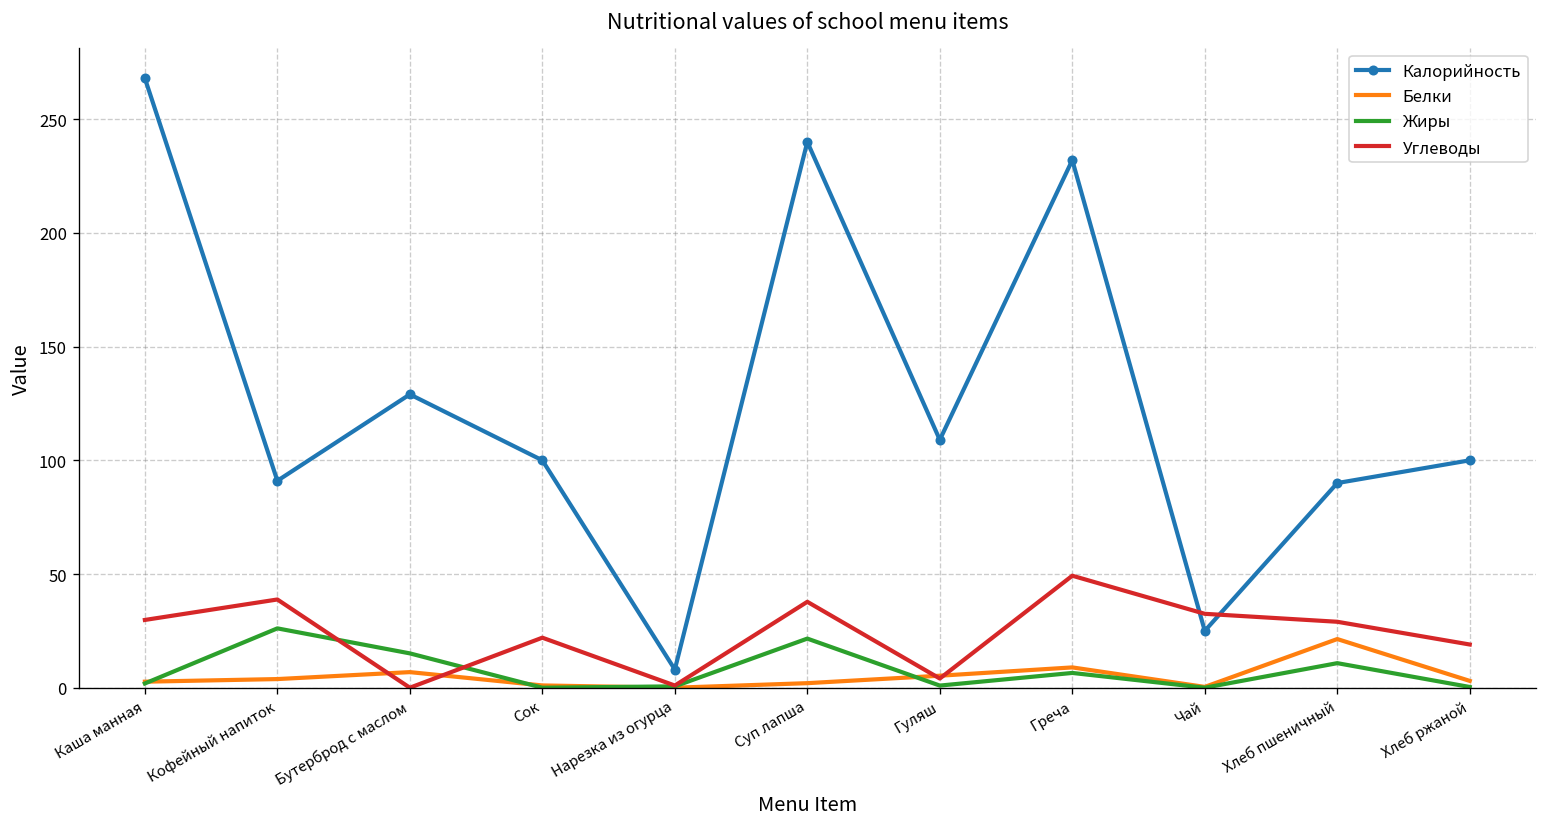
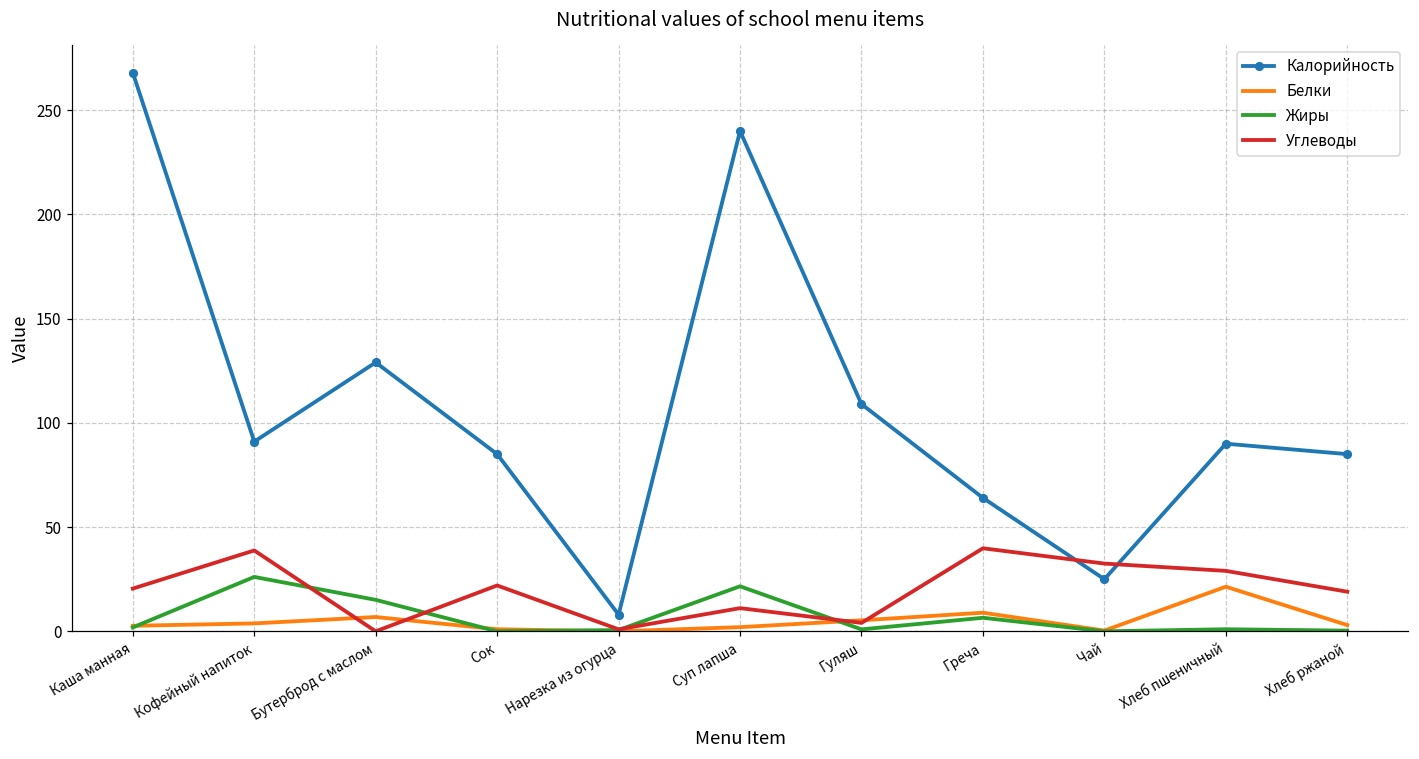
  {
    "Калорийность": {
      "Каша манная": 268,
      "Кофейный напиток": 91,
      "Бутерброд с маслом": 129,
-     "Сок": 100,
+     "Сок": 85,
      "Нарезка из огурца": 8,
      "Суп лапша": 240,
      "Гуляш": 109,
-     "Греча": 232,
+     "Греча": 64,
      "Чай": 25,
      "Хлеб пшеничный": 90,
-     "Хлеб ржаной": 100
+     "Хлеб ржаной": 85
    },
    "Белки": {
      "Кофейный напиток": 4,
      "Бутерброд с маслом": 7,
      "Суп лапша": 2,
      "Греча": 9,
      "Хлеб пшеничный": 21,
      "Хлеб ржаной": 3
    },
    "Жиры": {
      "Кофейный напиток": 26,
      "Бутерброд с маслом": 15,
      "Суп лапша": 22,
      "Гуляш": 1,
      "Греча": 7,
-     "Хлеб пшеничный": 11,
+     "Хлеб пшеничный": 1,
      "Хлеб ржаной": 0
    },
    "Углеводы": {
-     "Каша манная": 30,
+     "Каша манная": 21,
      "Кофейный напиток": 39,
      "Бутерброд с маслом": 0,
      "Сок": 22,
-     "Суп лапша": 38,
-     "Греча": 49,
+     "Суп лапша": 11,
+     "Греча": 40,
      "Чай": 33,
      "Хлеб пшеничный": 29,
      "Хлеб ржаной": 19
    }
  }
